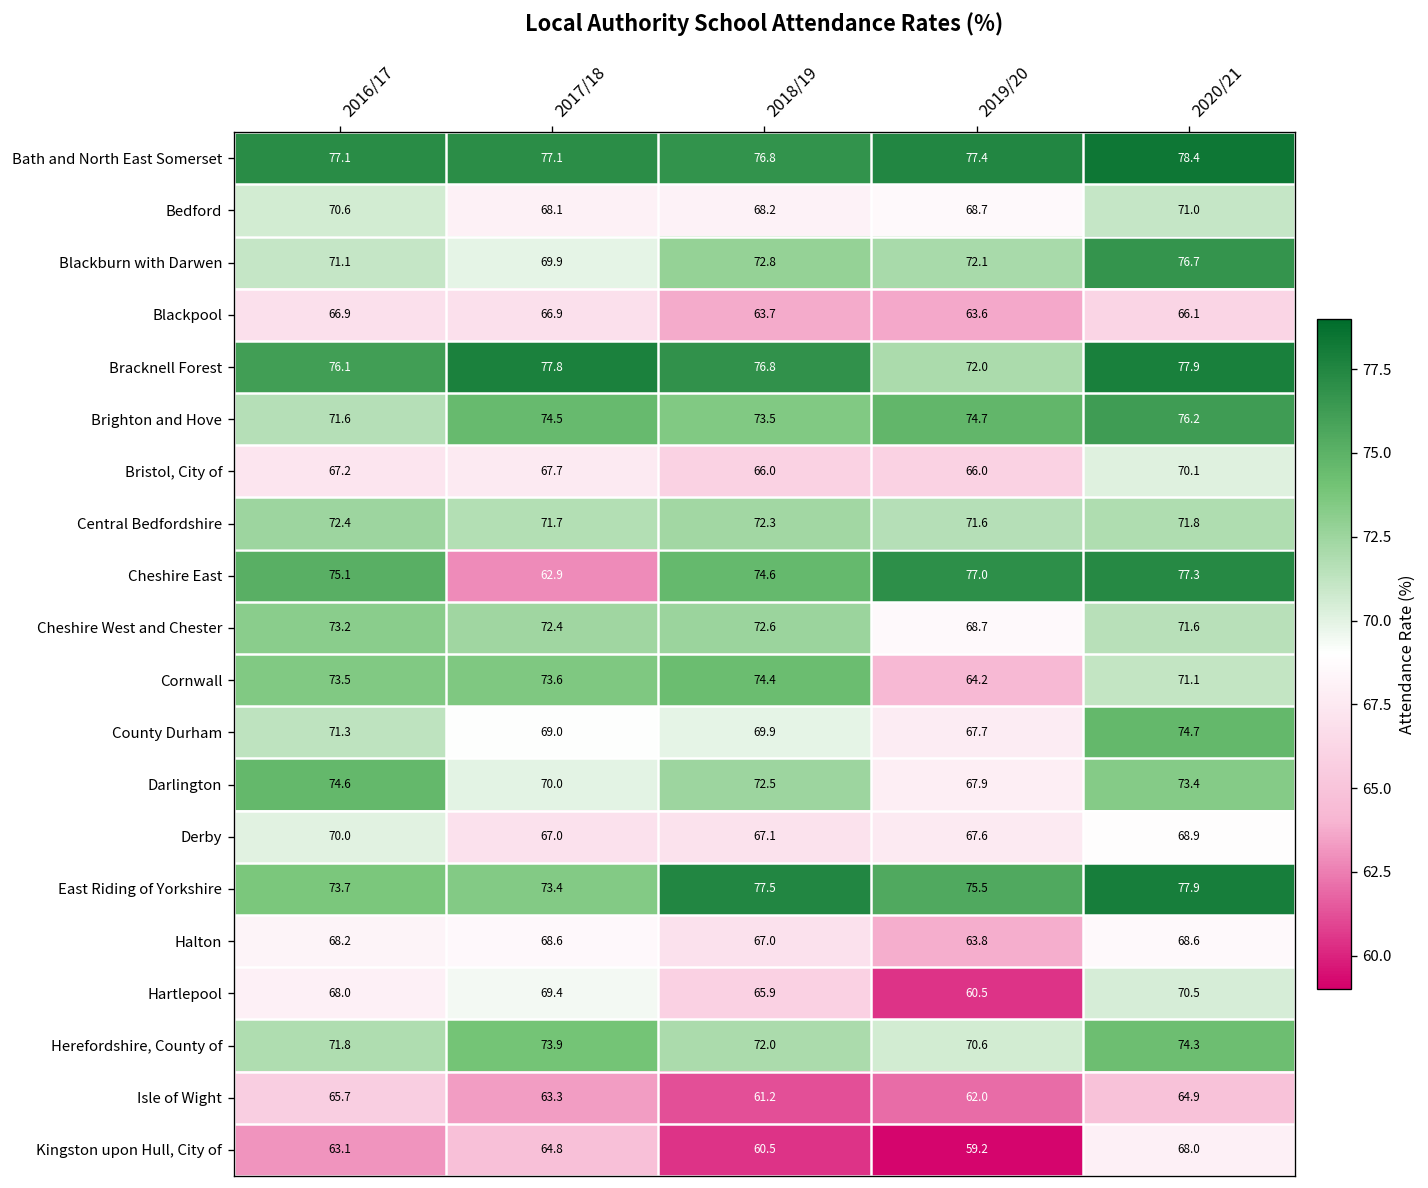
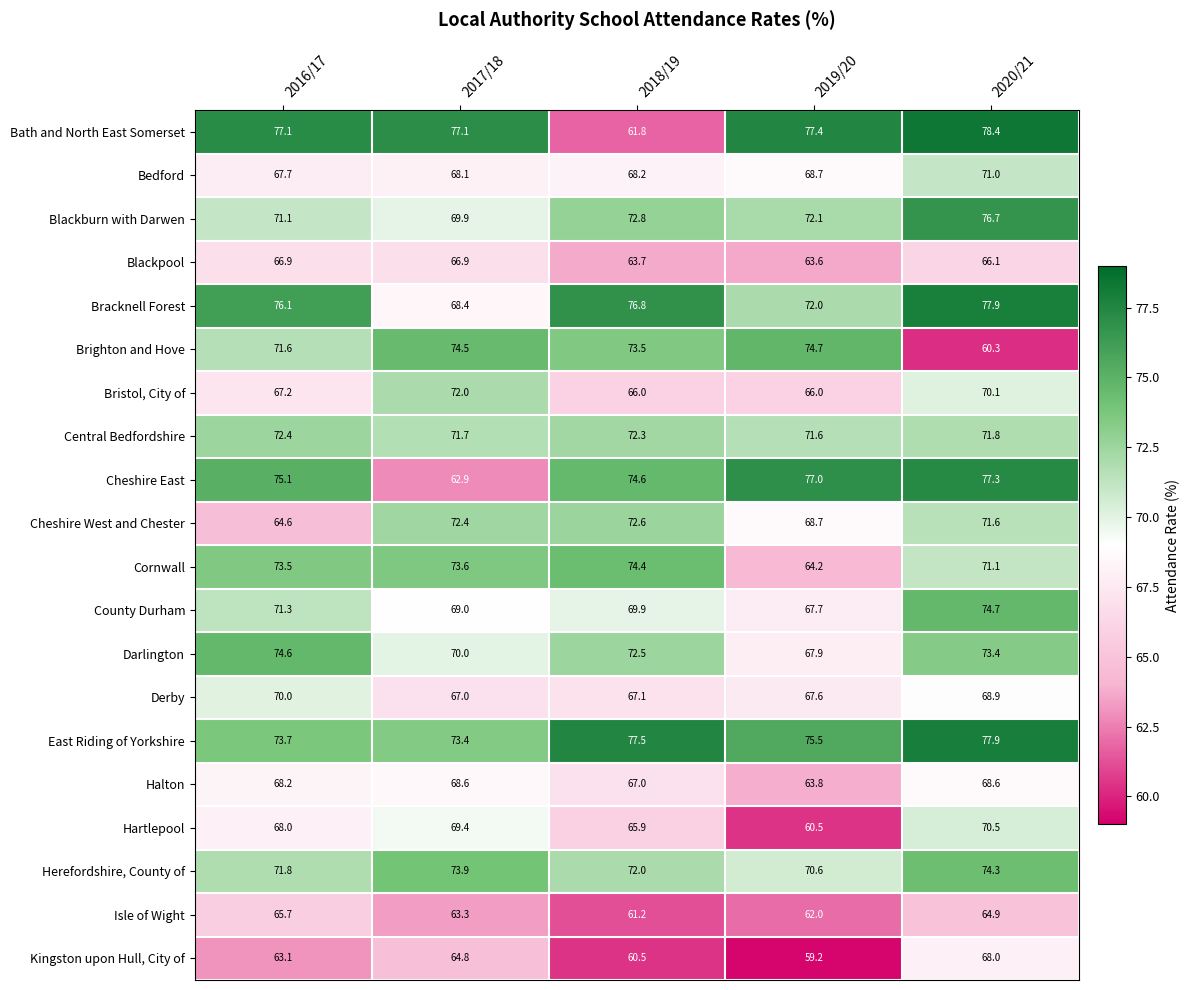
  {
    "Bath and North East Somerset": {
      "2016/17": 77.1,
      "2017/18": 77.1,
-     "2018/19": 76.8,
+     "2018/19": 61.8,
      "2019/20": 77.4,
      "2020/21": 78.4
    },
    "Bedford": {
-     "2016/17": 70.6,
+     "2016/17": 67.7,
      "2017/18": 68.1,
      "2018/19": 68.2,
      "2019/20": 68.7,
      "2020/21": 71.0
    },
    "Blackburn with Darwen": {
      "2016/17": 71.1,
      "2017/18": 69.9,
      "2018/19": 72.8,
      "2019/20": 72.1,
      "2020/21": 76.7
    },
    "Blackpool": {
      "2016/17": 66.9,
      "2017/18": 66.9,
      "2018/19": 63.7,
      "2019/20": 63.6,
      "2020/21": 66.1
    },
    "Bracknell Forest": {
      "2016/17": 76.1,
-     "2017/18": 77.8,
+     "2017/18": 68.4,
      "2018/19": 76.8,
      "2019/20": 72.0,
      "2020/21": 77.9
    },
    "Brighton and Hove": {
      "2016/17": 71.6,
      "2017/18": 74.5,
      "2018/19": 73.5,
      "2019/20": 74.7,
-     "2020/21": 76.2
+     "2020/21": 60.3
    },
    "Bristol, City of": {
      "2016/17": 67.2,
-     "2017/18": 67.7,
+     "2017/18": 72.0,
      "2018/19": 66.0,
      "2019/20": 66.0,
      "2020/21": 70.1
    },
    "Central Bedfordshire": {
      "2016/17": 72.4,
      "2017/18": 71.7,
      "2018/19": 72.3,
      "2019/20": 71.6,
      "2020/21": 71.8
    },
    "Cheshire East": {
      "2016/17": 75.1,
      "2017/18": 62.9,
      "2018/19": 74.6,
      "2019/20": 77.0,
      "2020/21": 77.3
    },
    "Cheshire West and Chester": {
-     "2016/17": 73.2,
+     "2016/17": 64.6,
      "2017/18": 72.4,
      "2018/19": 72.6,
      "2019/20": 68.7,
      "2020/21": 71.6
    },
    "Cornwall": {
      "2016/17": 73.5,
      "2017/18": 73.6,
      "2018/19": 74.4,
      "2019/20": 64.2,
      "2020/21": 71.1
    },
    "County Durham": {
      "2016/17": 71.3,
      "2017/18": 69.0,
      "2018/19": 69.9,
      "2019/20": 67.7,
      "2020/21": 74.7
    },
    "Darlington": {
      "2016/17": 74.6,
      "2017/18": 70.0,
      "2018/19": 72.5,
      "2019/20": 67.9,
      "2020/21": 73.4
    },
    "Derby": {
      "2016/17": 70.0,
      "2017/18": 67.0,
      "2018/19": 67.1,
      "2019/20": 67.6,
      "2020/21": 68.9
    },
    "East Riding of Yorkshire": {
      "2016/17": 73.7,
      "2017/18": 73.4,
      "2018/19": 77.5,
      "2019/20": 75.5,
      "2020/21": 77.9
    },
    "Halton": {
      "2016/17": 68.2,
      "2017/18": 68.6,
      "2018/19": 67.0,
      "2019/20": 63.8,
      "2020/21": 68.6
    },
    "Hartlepool": {
      "2016/17": 68.0,
      "2017/18": 69.4,
      "2018/19": 65.9,
      "2019/20": 60.5,
      "2020/21": 70.5
    },
    "Herefordshire, County of": {
      "2016/17": 71.8,
      "2017/18": 73.9,
      "2018/19": 72.0,
      "2019/20": 70.6,
      "2020/21": 74.3
    },
    "Isle of Wight": {
      "2016/17": 65.7,
      "2017/18": 63.3,
      "2018/19": 61.2,
      "2019/20": 62.0,
      "2020/21": 64.9
    },
    "Kingston upon Hull, City of": {
      "2016/17": 63.1,
      "2017/18": 64.8,
      "2018/19": 60.5,
      "2019/20": 59.2,
      "2020/21": 68.0
    }
  }
